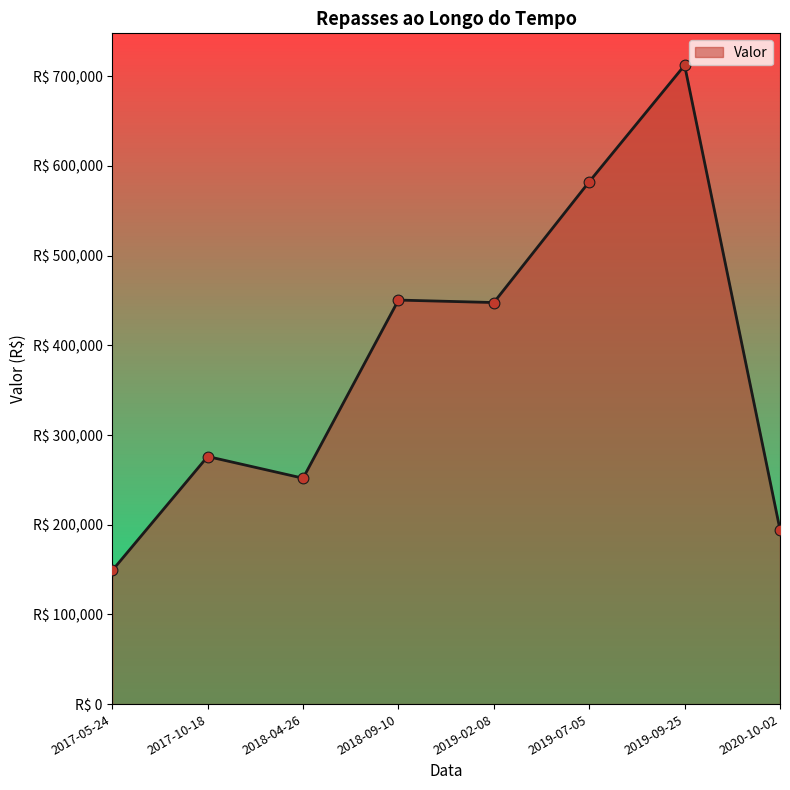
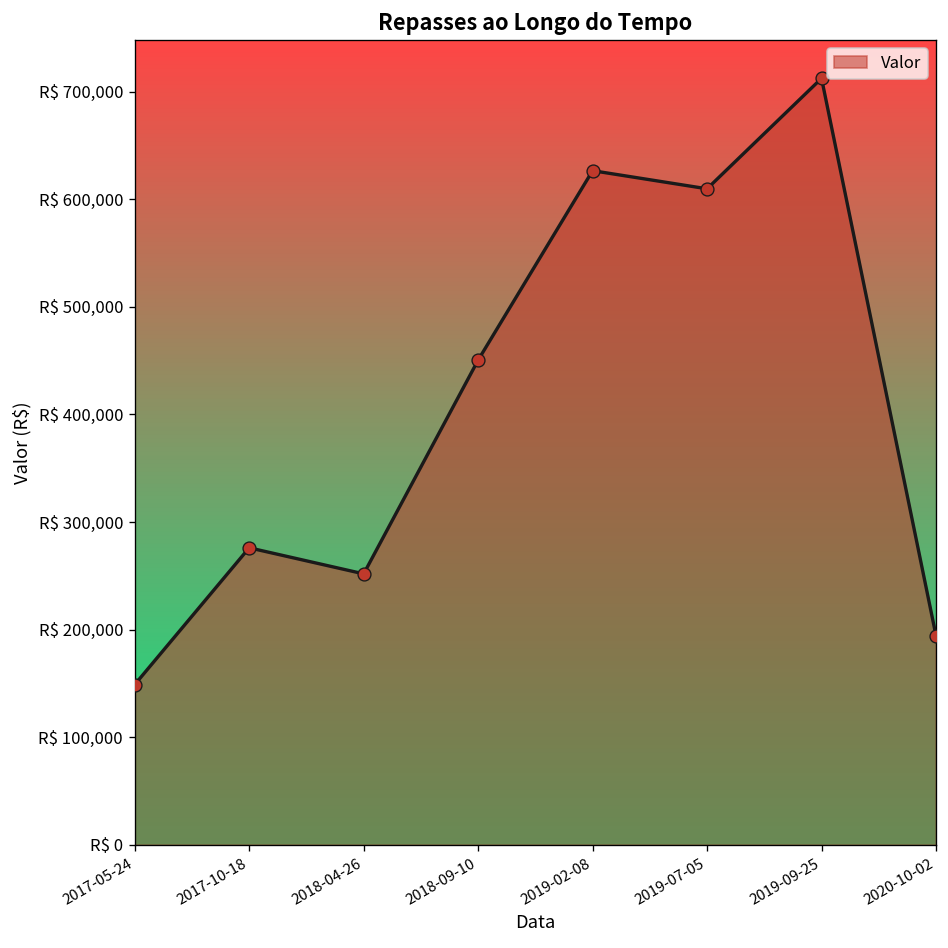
  {
    "2017-05-24": "R$ 150,000",
    "2017-10-18": "R$ 280,000",
    "2018-04-26": "R$ 250,000",
    "2018-09-10": "R$ 450,000",
-   "2019-02-08": "R$ 450,000",
-   "2019-07-05": "R$ 580,000",
+   "2019-02-08": "R$ 630,000",
+   "2019-07-05": "R$ 610,000",
    "2019-09-25": "R$ 710,000",
    "2020-10-02": "R$ 190,000"
  }
